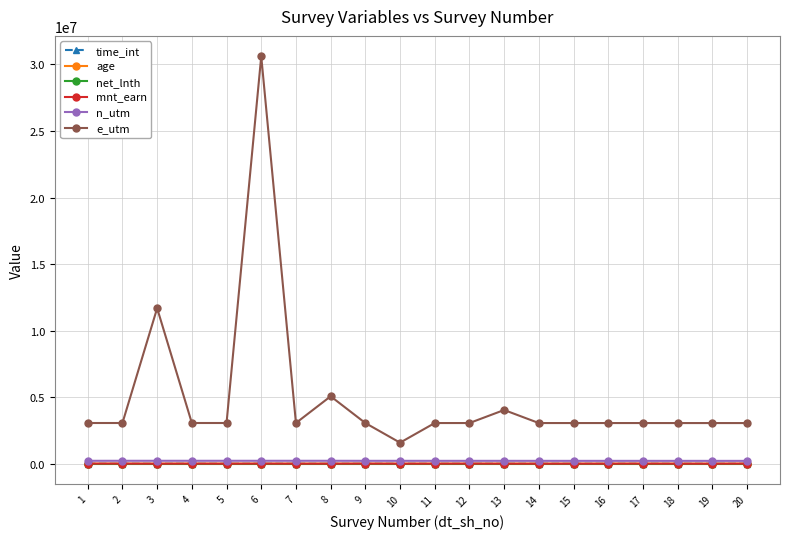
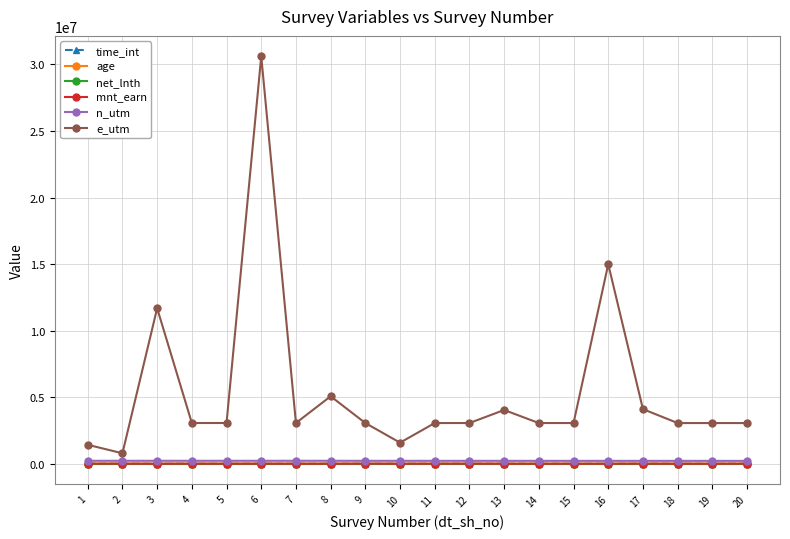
  {
    "mnt_earn": {
      "1": 0,
      "2": 0,
      "3": 0,
      "4": 0,
      "5": 0,
      "6": 0,
      "7": 0,
      "8": 0,
      "9": 0,
      "10": 0,
      "11": 0,
      "12": 0,
      "13": 0,
      "14": 0,
      "15": 0,
      "16": 0,
      "17": 0,
      "18": 0,
      "19": 0,
      "20": 0
    },
    "n_utm": {
      "1": 200000,
      "2": 200000,
      "3": 200000,
      "4": 200000,
      "5": 200000,
      "6": 200000,
      "7": 200000,
      "8": 200000,
      "9": 200000,
      "10": 200000,
      "11": 200000,
      "12": 200000,
      "13": 200000,
      "14": 200000,
      "15": 200000,
      "16": 200000,
      "17": 200000,
      "18": 200000,
      "19": 200000,
      "20": 200000
    },
    "e_utm": {
-     "1": 3100000,
-     "2": 3100000,
+     "1": 1400000,
+     "2": 800000,
      "3": 11700000,
      "4": 3100000,
      "5": 3100000,
      "6": 30600000,
      "7": 3100000,
      "8": 5100000,
      "9": 3100000,
      "10": 1600000,
      "11": 3100000,
      "12": 3100000,
      "13": 4000000,
      "14": 3100000,
      "15": 3100000,
-     "16": 3100000,
-     "17": 3100000,
+     "16": 15000000,
+     "17": 4100000,
      "18": 3100000,
      "19": 3100000,
      "20": 3100000
    }
  }
